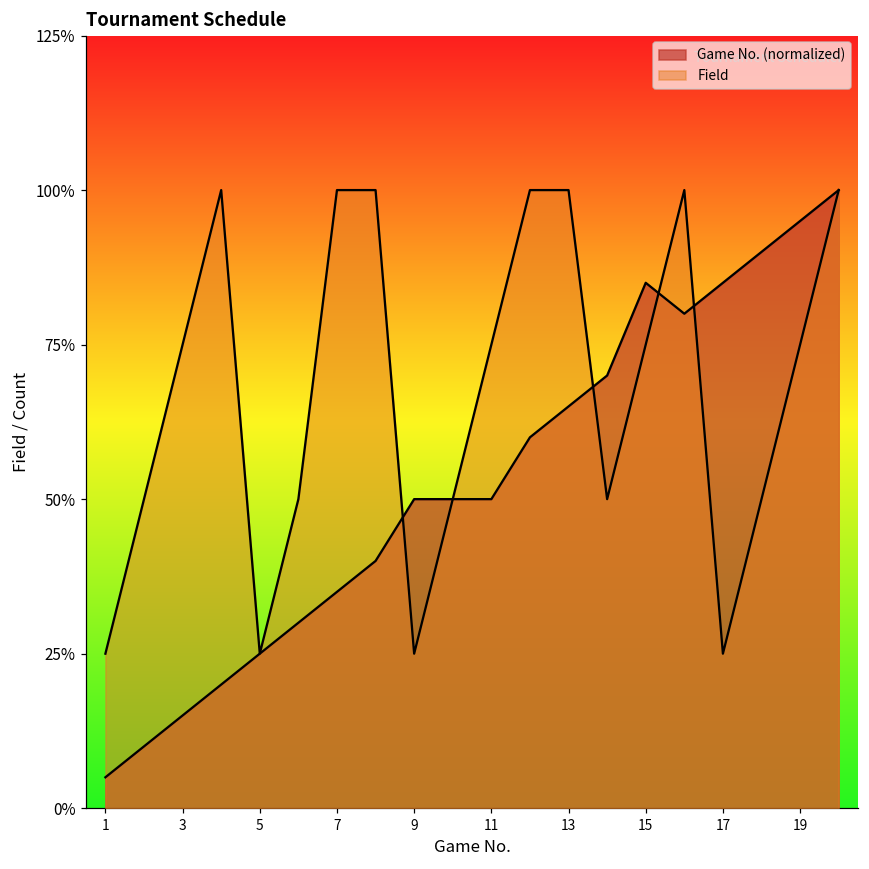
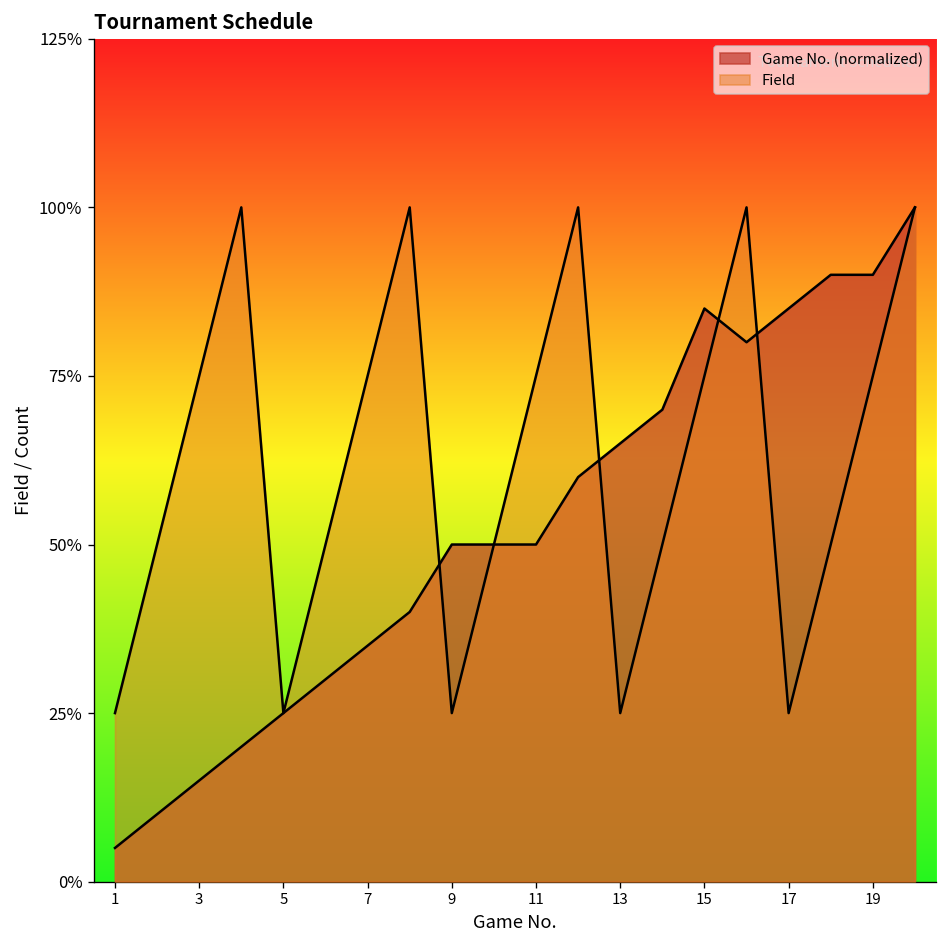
  {
    "Game No. (normalized)": {
      "1": "5%",
      "3": "15%",
      "7": "35%",
      "9": "50%",
      "11": "50%",
      "13": "65%",
      "15": "85%",
      "17": "85%",
-     "19": "95%"
+     "19": "90%"
    },
    "Field": {
      "1": "25%",
      "3": "75%",
-     "7": "100%",
+     "7": "75%",
      "9": "25%",
      "11": "75%",
-     "13": "100%",
+     "13": "25%",
      "15": "75%",
      "17": "25%",
      "19": "75%"
    }
  }
